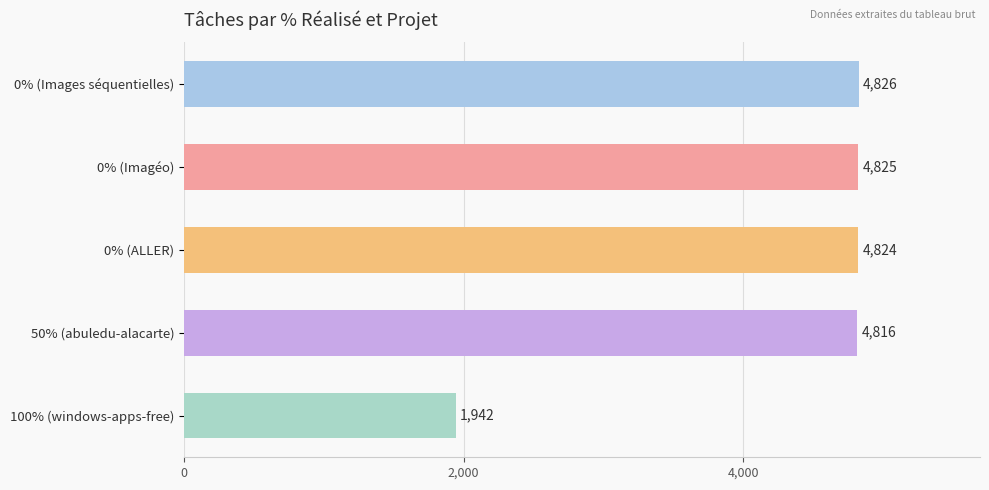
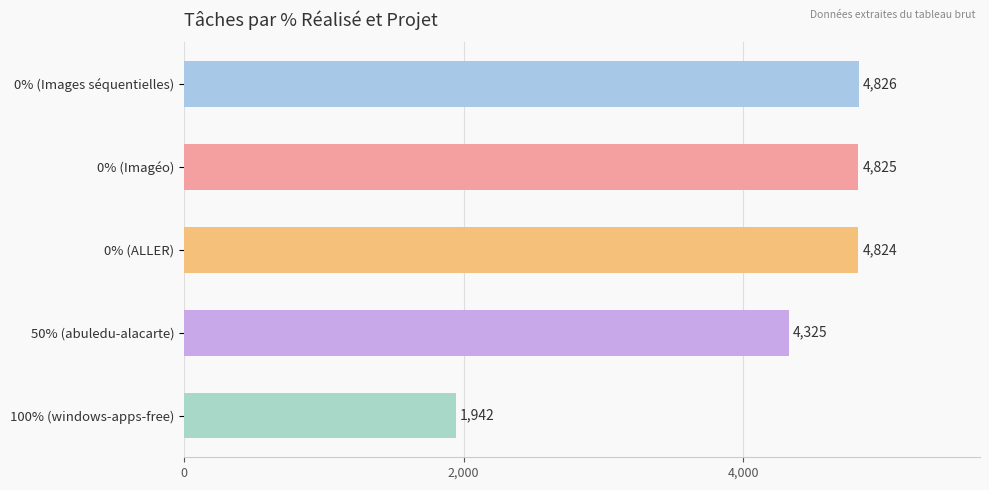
  {
    "0% (Images séquentielles)": "4,826",
    "0% (Imagéo)": "4,825",
    "0% (ALLER)": "4,824",
-   "50% (abuledu-alacarte)": "4,816",
+   "50% (abuledu-alacarte)": "4,325",
    "100% (windows-apps-free)": "1,942"
  }
